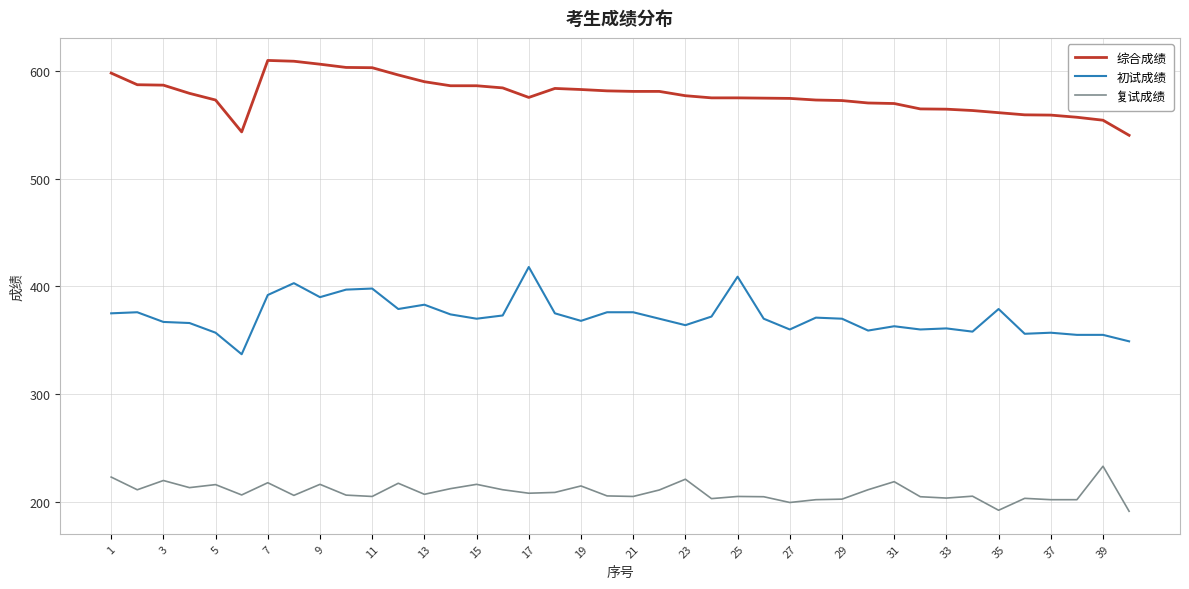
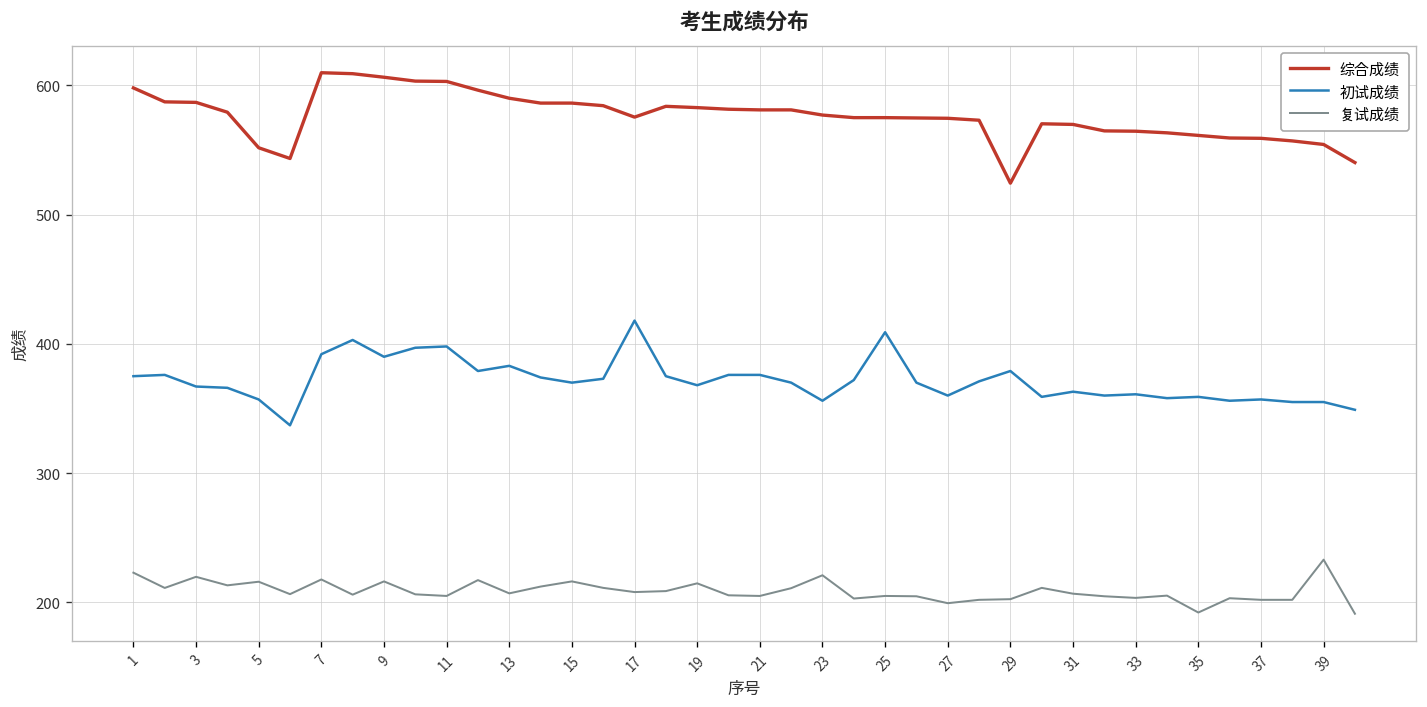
  {
    "综合成绩": {
      "1": 598,
      "3": 587,
-     "5": 573,
+     "5": 552,
      "7": 610,
      "9": 606,
      "11": 603,
      "13": 590,
      "15": 586,
      "17": 575,
      "19": 583,
      "21": 581,
      "23": 577,
      "25": 575,
      "27": 575,
-     "29": 573,
+     "29": 524,
      "31": 570,
      "33": 565,
      "35": 561,
      "37": 559,
      "39": 554
    },
    "初试成绩": {
      "1": 375,
      "3": 367,
      "5": 357,
      "7": 392,
      "9": 390,
      "11": 398,
      "13": 383,
      "15": 370,
      "17": 418,
      "19": 368,
      "21": 376,
-     "23": 364,
+     "23": 356,
      "25": 409,
      "27": 360,
-     "29": 370,
+     "29": 379,
      "31": 363,
      "33": 361,
-     "35": 379,
+     "35": 359,
      "37": 357,
      "39": 355
    },
    "复试成绩": {
      "1": 223,
      "3": 220,
      "5": 216,
      "7": 218,
      "9": 216,
      "11": 205,
      "13": 207,
      "15": 216,
      "17": 208,
      "19": 215,
      "21": 205,
      "23": 221,
      "25": 205,
      "27": 199,
      "29": 203,
-     "31": 219,
+     "31": 207,
      "33": 204,
      "35": 192,
      "37": 202,
      "39": 233
    }
  }
